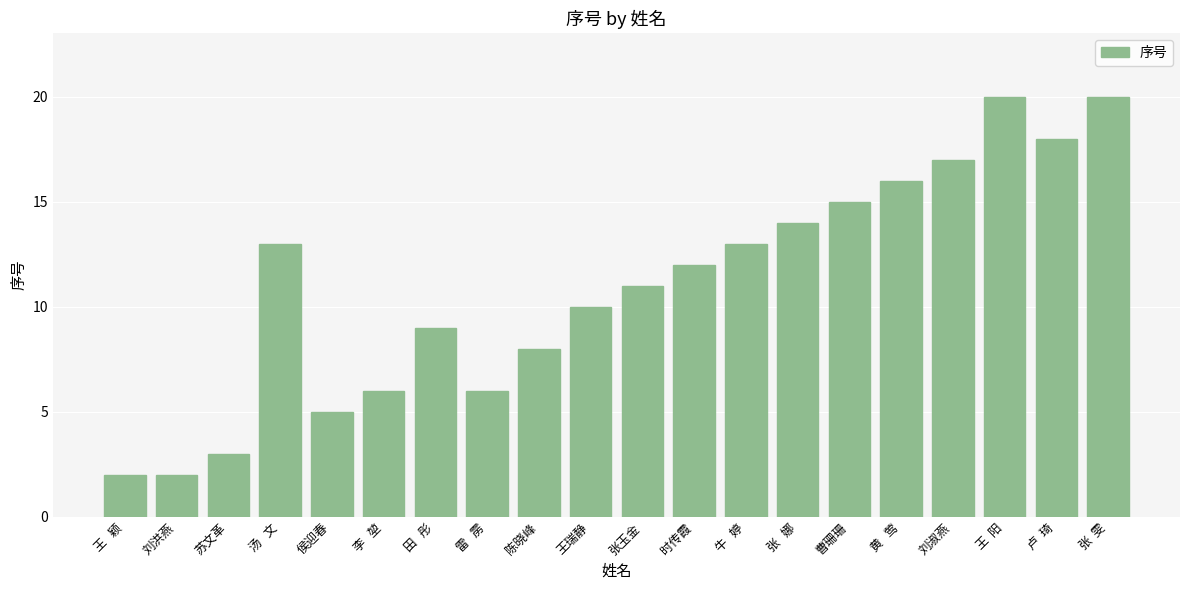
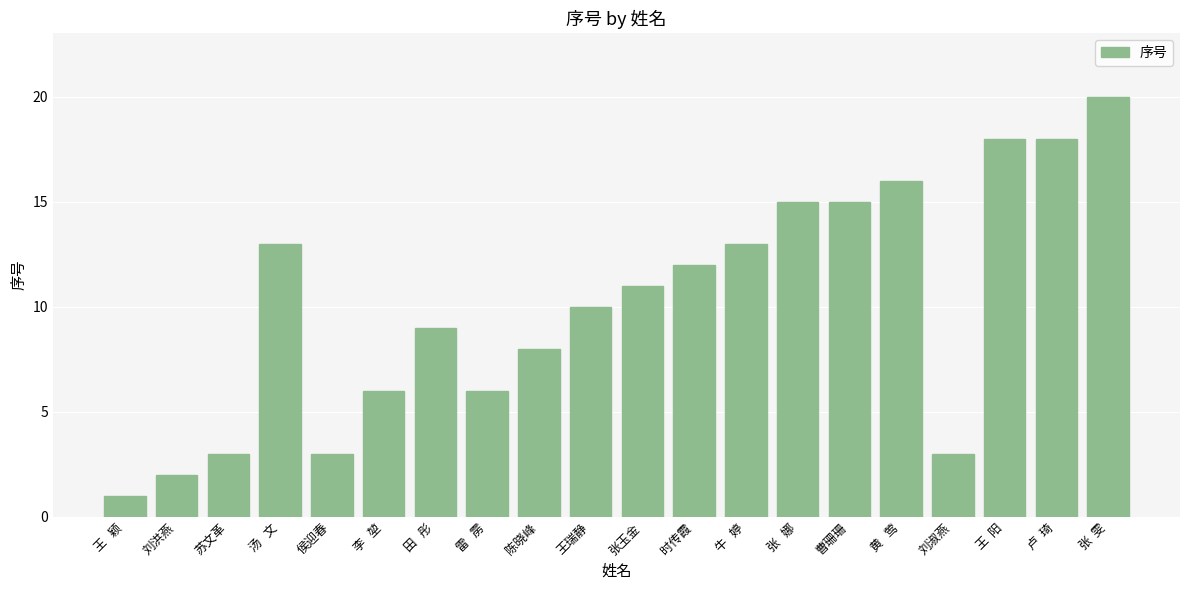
  {
-   "王 颖": 2,
+   "王 颖": 1,
    "刘洪燕": 2,
    "苏文革": 3,
    "汤 文": 13,
-   "侯迎春": 5,
+   "侯迎春": 3,
    "李 堃": 6,
    "田 彤": 9,
    "雷 雳": 6,
    "陈晓峰": 8,
    "王瑞静": 10,
    "张玉金": 11,
    "时传霞": 12,
    "牛 婷": 13,
-   "张 娜": 14,
+   "张 娜": 15,
    "曹珊珊": 15,
    "黄 莺": 16,
-   "刘淑燕": 17,
-   "王 阳": 20,
+   "刘淑燕": 3,
+   "王 阳": 18,
    "卢 琦": 18,
    "张 雯": 20
  }
